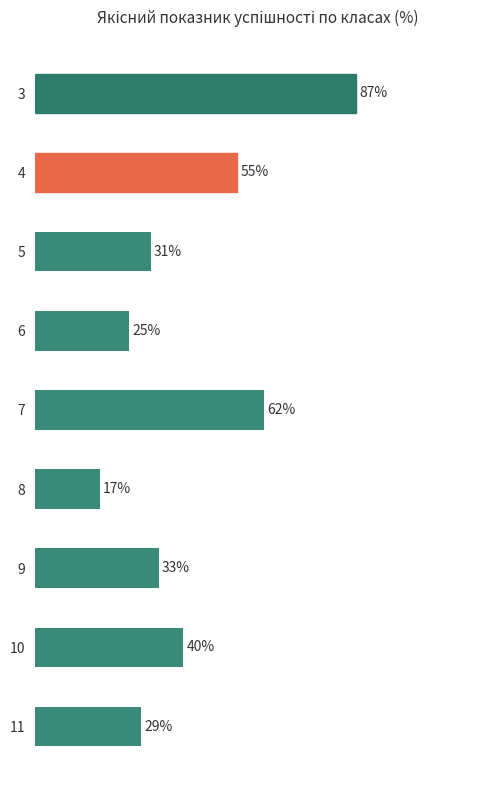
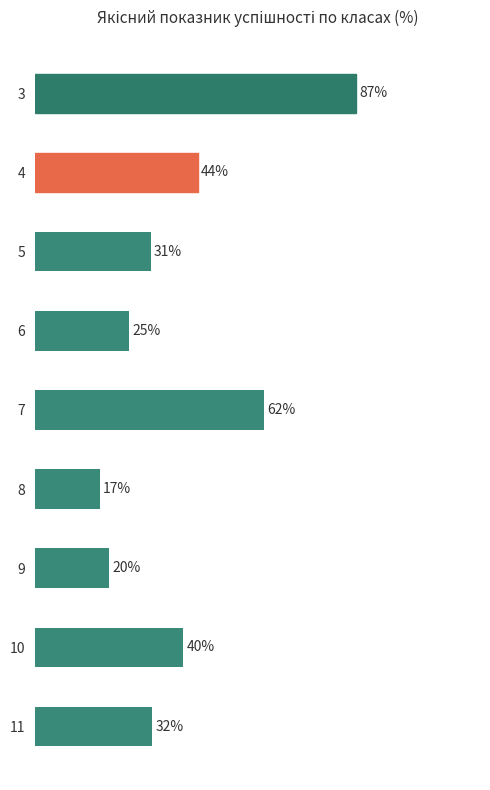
  {
    "3": "87%",
-   "4": "55%",
+   "4": "44%",
    "5": "31%",
    "6": "25%",
    "7": "62%",
    "8": "17%",
-   "9": "33%",
+   "9": "20%",
    "10": "40%",
-   "11": "29%"
+   "11": "32%"
  }
